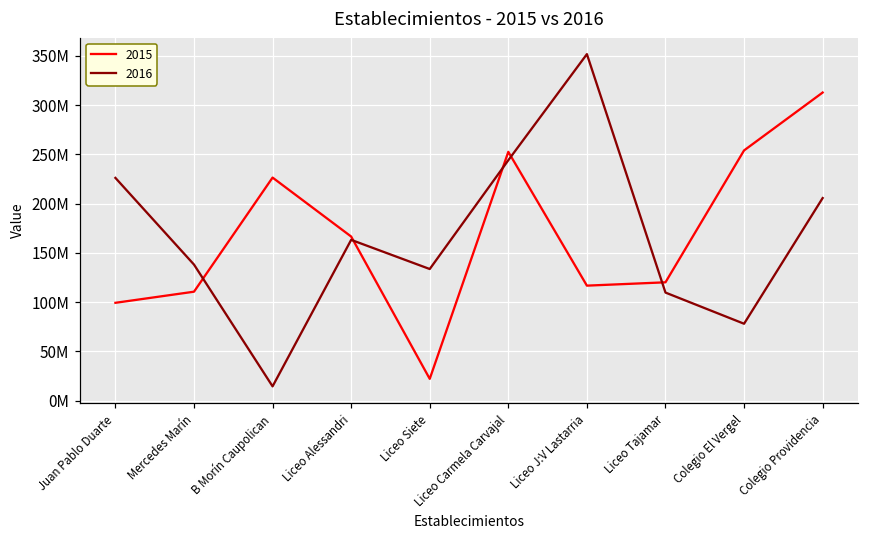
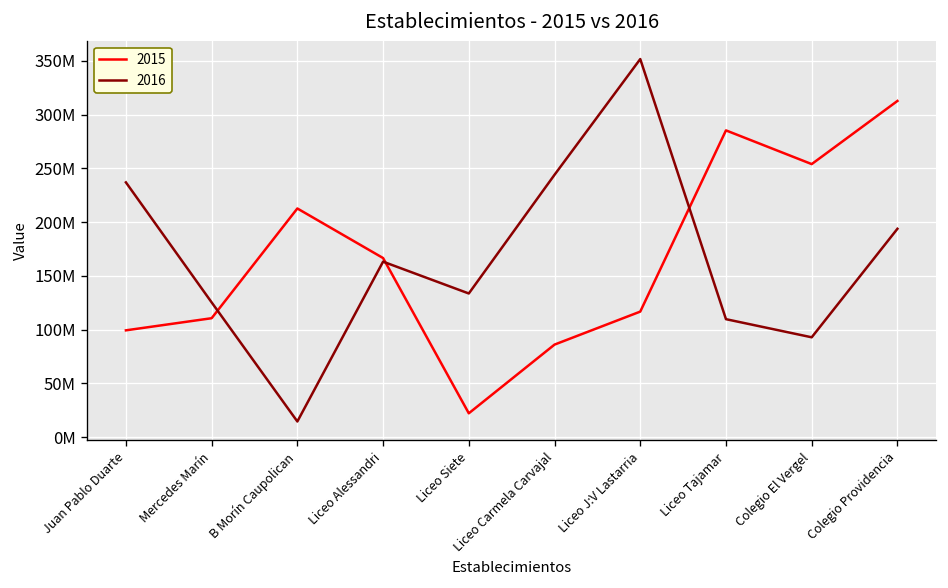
  {
    "2015": {
      "Juan Pablo Duarte": 100000000,
      "Mercedes Marín": 110000000,
-     "B Morín Caupolican": 230000000,
+     "B Morín Caupolican": 210000000,
      "Liceo Alessandri": 170000000,
      "Liceo Siete": 20000000,
-     "Liceo Carmela Carvajal": 250000000,
+     "Liceo Carmela Carvajal": 90000000,
      "Liceo J:V Lastarria": 120000000,
-     "Liceo Tajamar": 120000000,
+     "Liceo Tajamar": 290000000,
      "Colegio El Vergel": 250000000,
      "Colegio Providencia": 310000000
    },
    "2016": {
-     "Juan Pablo Duarte": 230000000,
-     "Mercedes Marín": 140000000,
+     "Juan Pablo Duarte": 240000000,
+     "Mercedes Marín": 130000000,
      "B Morín Caupolican": 10000000,
      "Liceo Alessandri": 160000000,
      "Liceo Siete": 130000000,
      "Liceo Carmela Carvajal": 240000000,
      "Liceo J:V Lastarria": 350000000,
      "Liceo Tajamar": 110000000,
-     "Colegio El Vergel": 80000000,
-     "Colegio Providencia": 210000000
+     "Colegio El Vergel": 90000000,
+     "Colegio Providencia": 190000000
    }
  }
